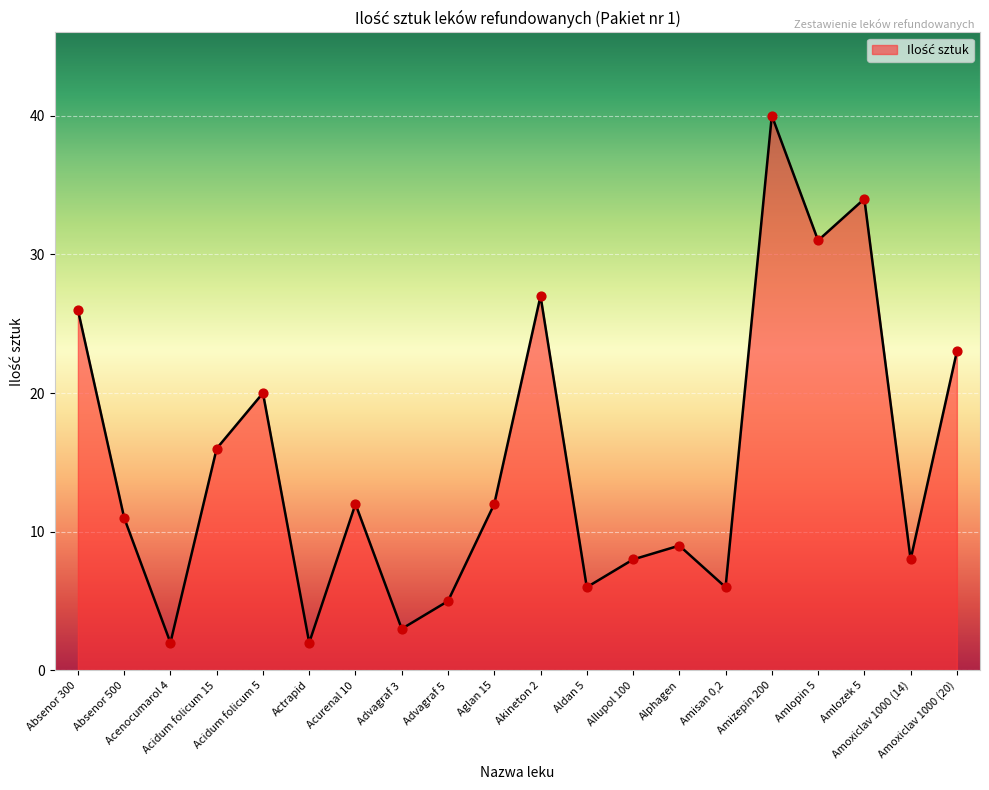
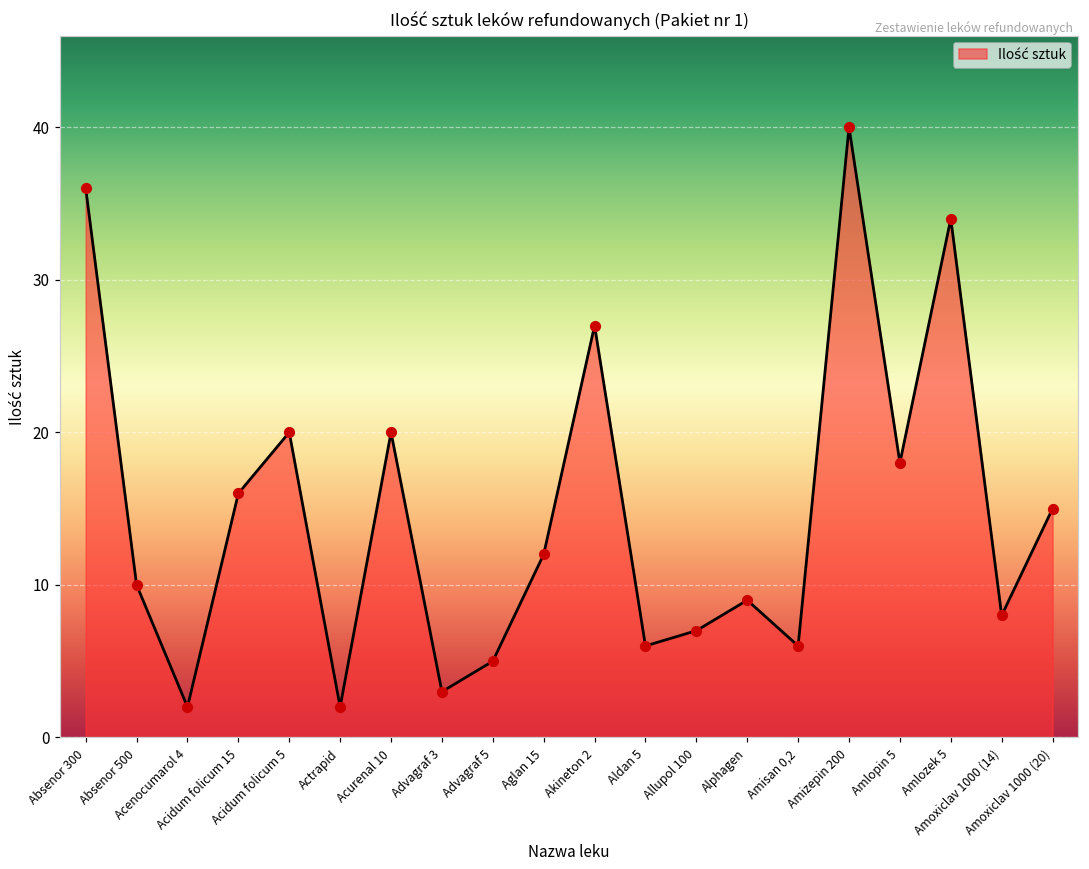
  {
-   "Absenor 300": 26,
-   "Absenor 500": 11,
+   "Absenor 300": 36,
+   "Absenor 500": 10,
    "Acenocumarol 4": 2,
    "Acidum folicum 15": 16,
    "Acidum folicum 5": 20,
    "Actrapid": 2,
-   "Acurenal 10": 12,
+   "Acurenal 10": 20,
    "Advagraf 3": 3,
    "Advagraf 5": 5,
    "Aglan 15": 12,
    "Akineton 2": 27,
    "Aldan 5": 6,
-   "Allupol 100": 8,
+   "Allupol 100": 7,
    "Alphagen": 9,
    "Amisan 0,2": 6,
    "Amizepin 200": 40,
-   "Amlopin 5": 31,
+   "Amlopin 5": 18,
    "Amlozek 5": 34,
    "Amoxiclav 1000 (14)": 8,
-   "Amoxiclav 1000 (20)": 23
+   "Amoxiclav 1000 (20)": 15
  }
